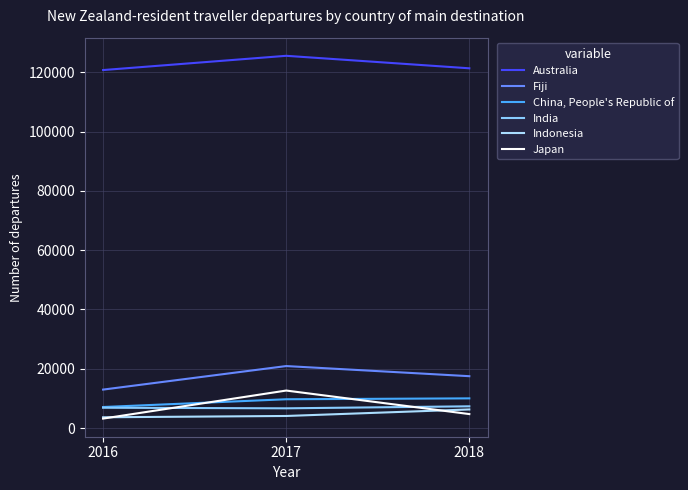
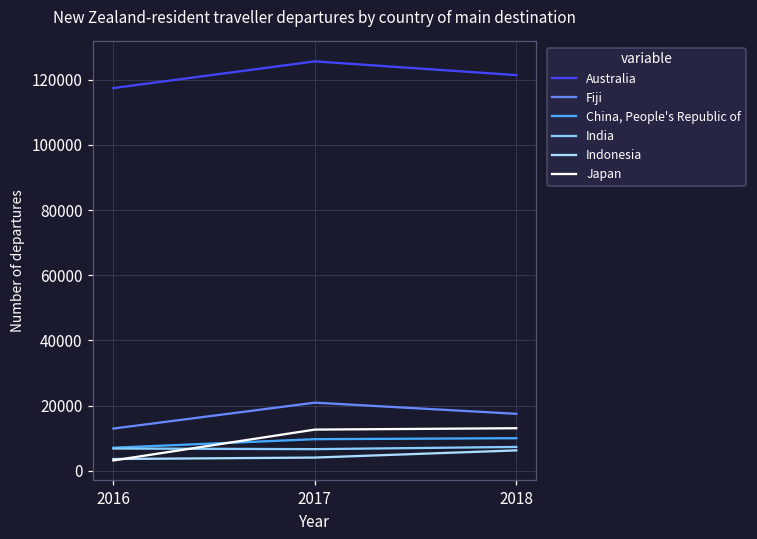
  {
    "Australia": {
-     "2016": 121000,
+     "2016": 117000,
      "2017": 126000,
      "2018": 121000
    },
    "Japan": {
      "2017": 13000,
-     "2018": 5000
+     "2018": 13000
    }
  }
